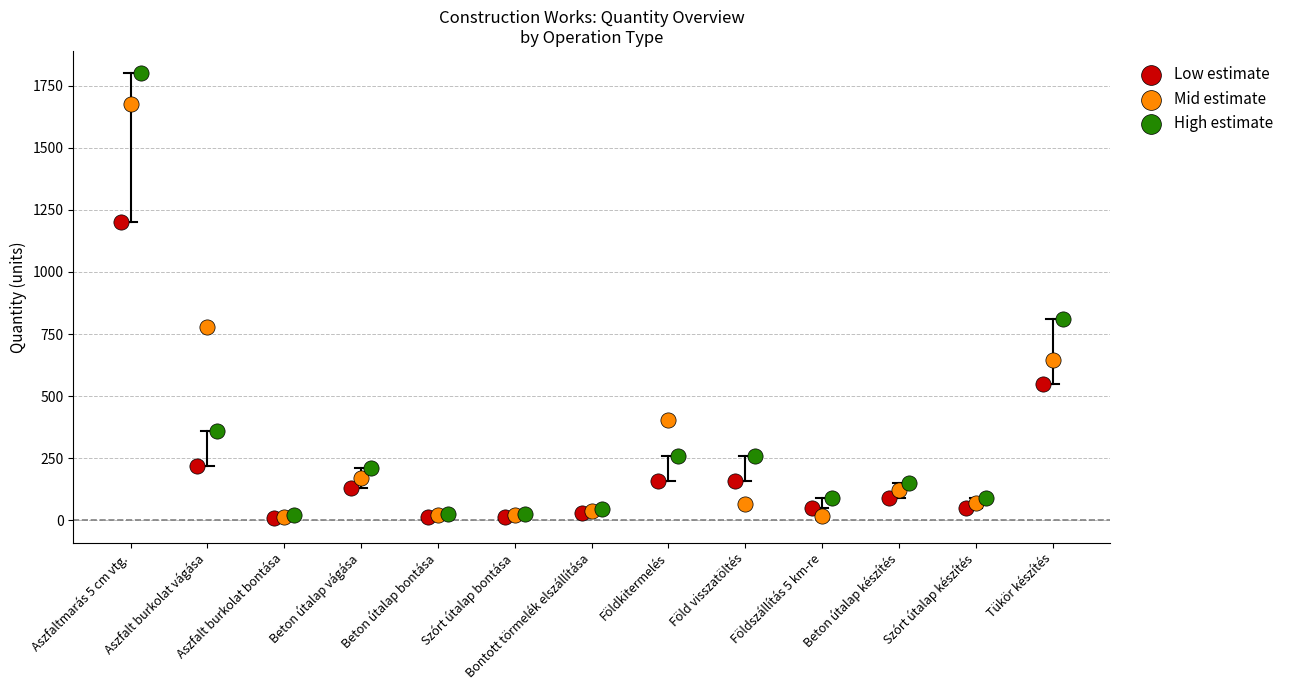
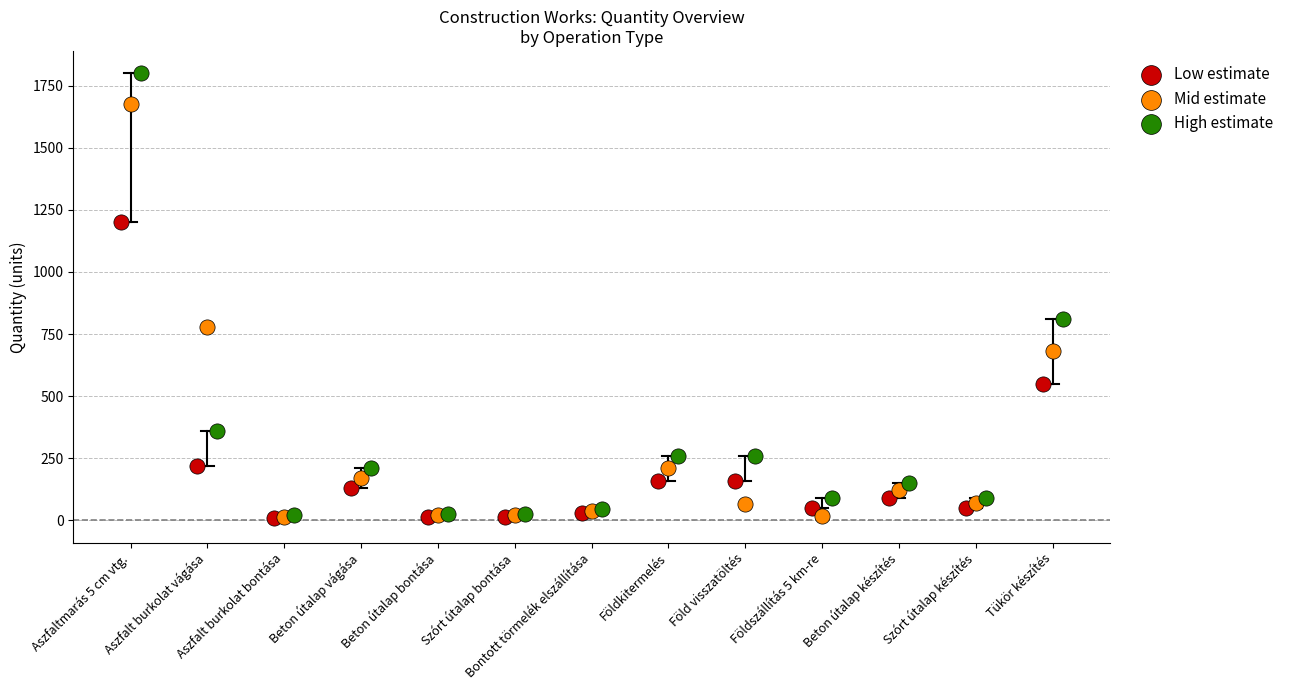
  {
    "Mid estimate": {
-     "Földkitermelés": 400,
-     "Tükör készítés": 640
+     "Földkitermelés": 210,
+     "Tükör készítés": 680
    }
  }
